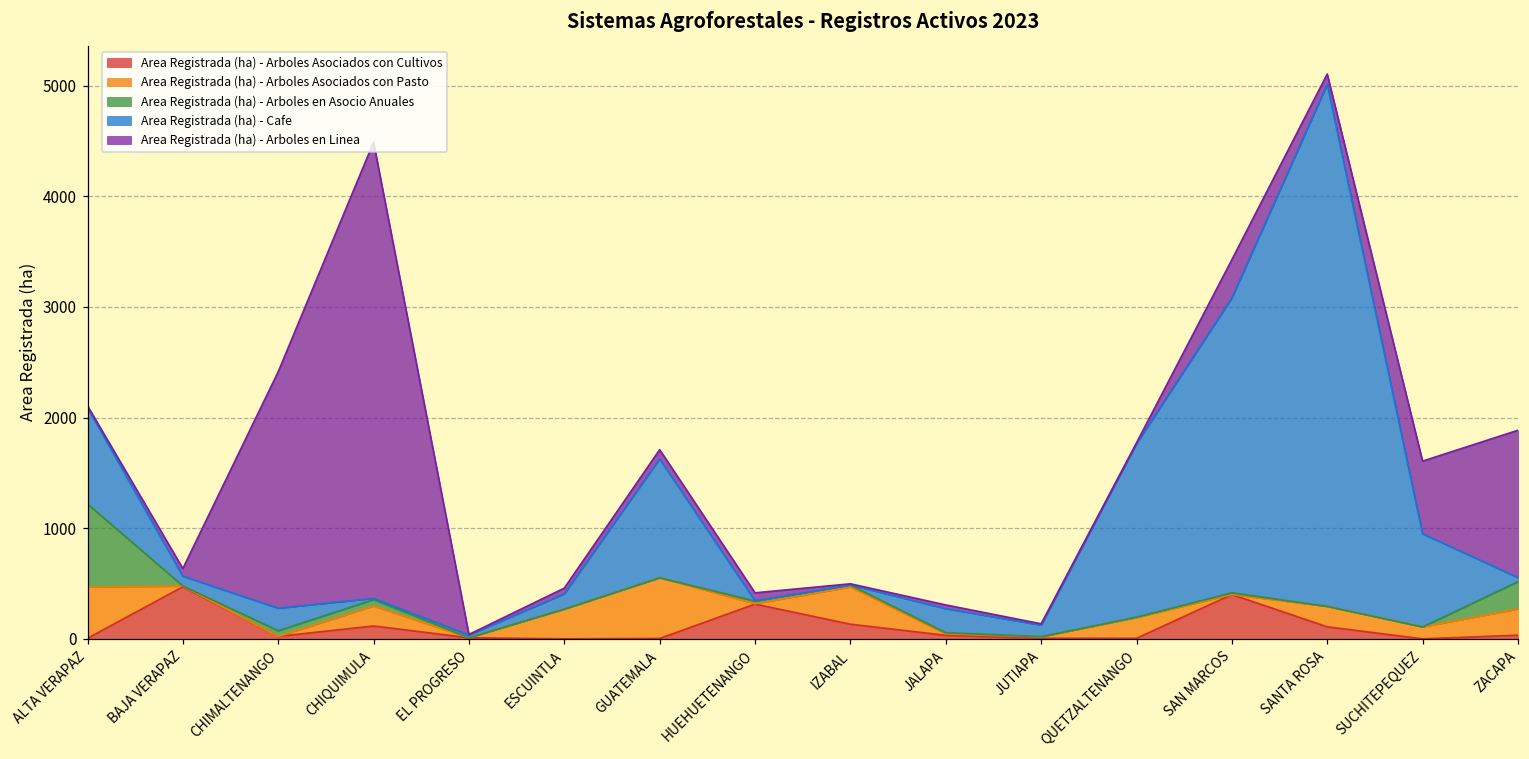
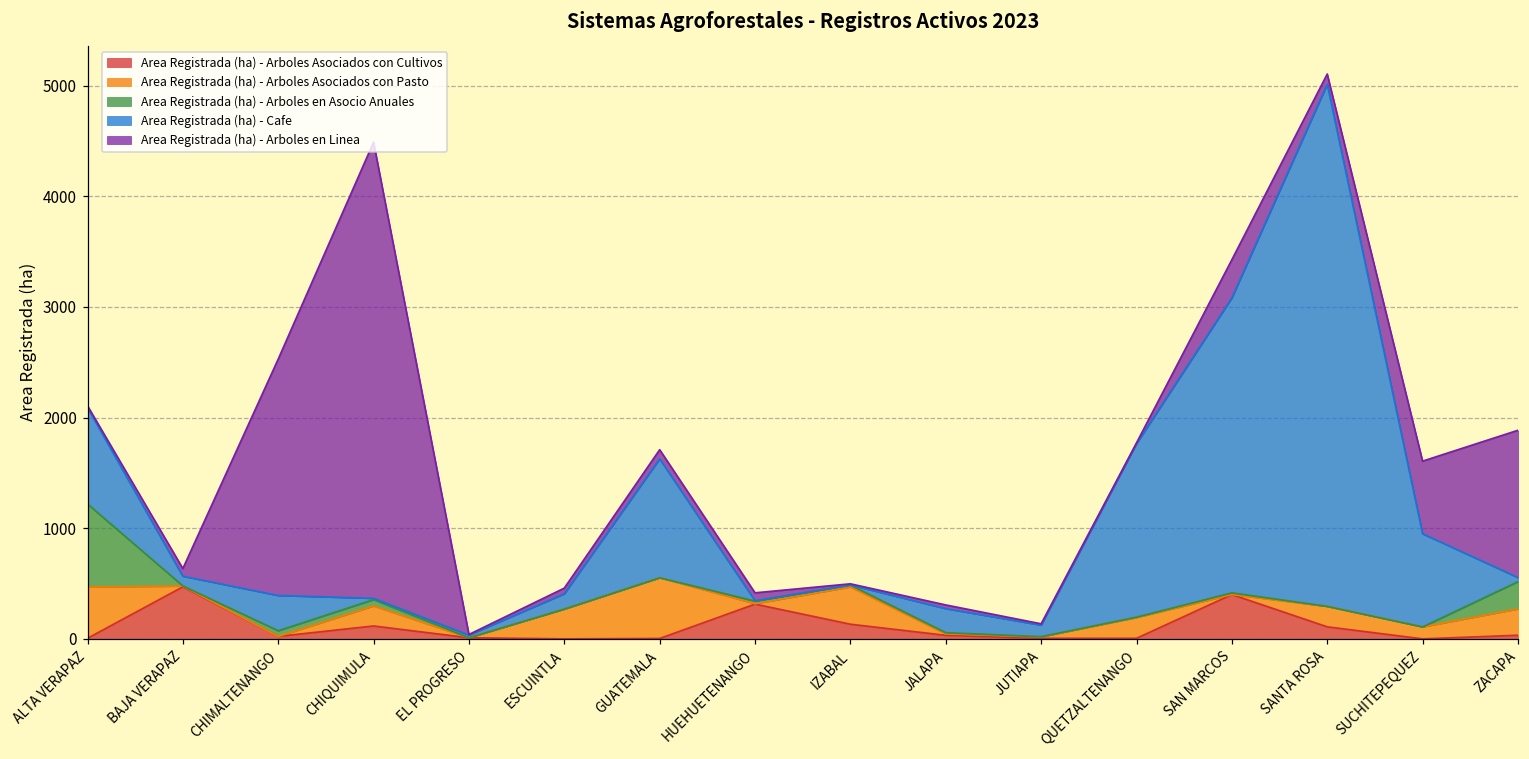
  {
    "Area Registrada (ha) - Arboles Asociados con Cultivos": {
      "ALTA VERAPAZ": 10,
      "CHIQUIMULA": 120,
      "ESCUINTLA": 0,
      "GUATEMALA": 0,
      "IZABAL": 130,
      "QUETZALTENANGO": 10,
      "SANTA ROSA": 110,
      "SUCHITEPEQUEZ": 0,
      "ZACAPA": 30
    },
    "Area Registrada (ha) - Arboles Asociados con Pasto": {
      "ALTA VERAPAZ": 460,
      "CHIQUIMULA": 180,
      "ZACAPA": 240
    },
    "Area Registrada (ha) - Arboles en Asocio Anuales": {
      "ALTA VERAPAZ": 750,
      "CHIMALTENANGO": 50,
      "ZACAPA": 250
    },
    "Area Registrada (ha) - Cafe": {
      "BAJA VERAPAZ": 90,
-     "CHIMALTENANGO": 200,
+     "CHIMALTENANGO": 320,
      "ESCUINTLA": 140,
      "GUATEMALA": 1070,
      "JALAPA": 220,
      "SAN MARCOS": 2670,
      "SANTA ROSA": 4720,
      "SUCHITEPEQUEZ": 840,
      "ZACAPA": 40
    },
    "Area Registrada (ha) - Arboles en Linea": {
      "BAJA VERAPAZ": 70,
      "CHIMALTENANGO": 2140,
      "ESCUINTLA": 50,
      "GUATEMALA": 80,
      "HUEHUETENANGO": 70,
      "JALAPA": 30,
      "SAN MARCOS": 350,
      "SANTA ROSA": 90,
      "SUCHITEPEQUEZ": 660,
      "ZACAPA": 1330
    }
  }
